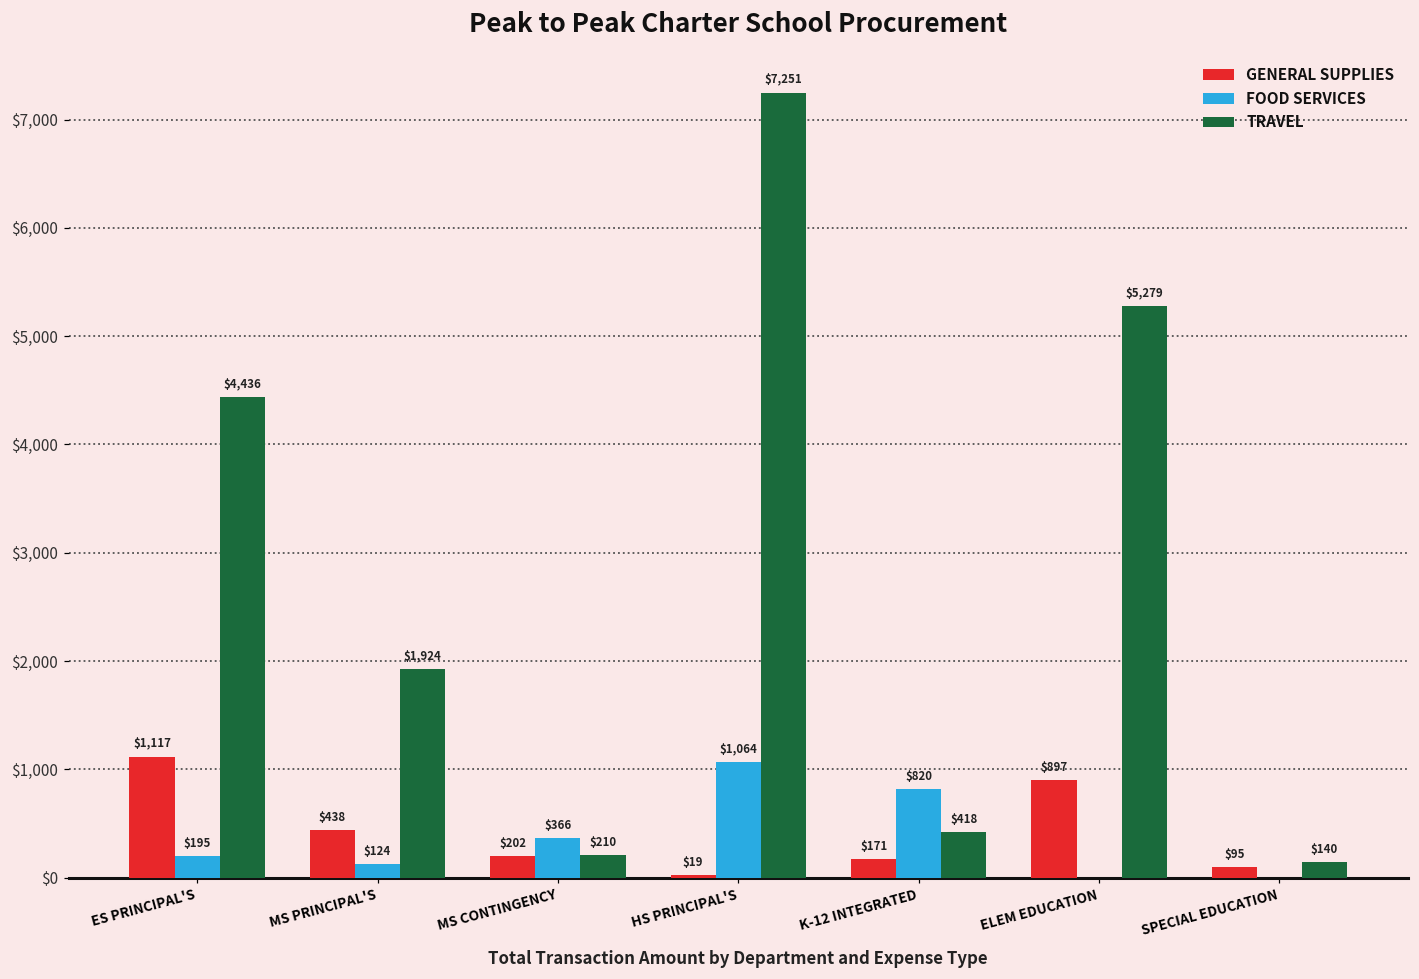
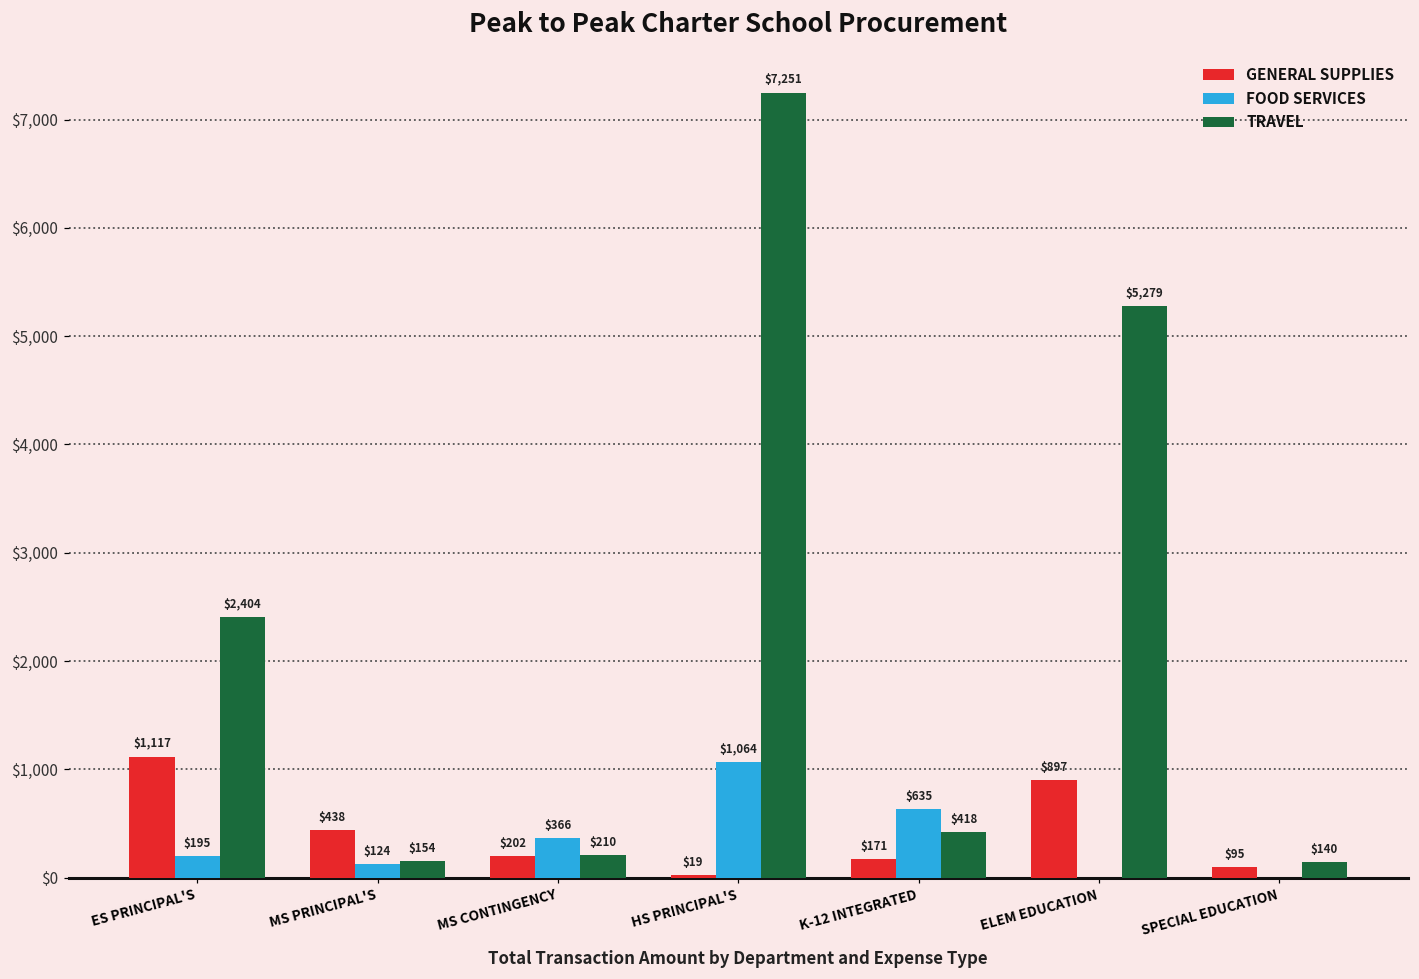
  {
    "GENERAL SUPPLIES": {
      "ES PRINCIPAL'S": "$1,117",
      "MS PRINCIPAL'S": "$438",
      "MS CONTINGENCY": "$202",
      "HS PRINCIPAL'S": "$19",
      "K-12 INTEGRATED": "$171",
      "ELEM EDUCATION": "$897",
      "SPECIAL EDUCATION": "$95"
    },
    "FOOD SERVICES": {
      "ES PRINCIPAL'S": "$195",
      "MS PRINCIPAL'S": "$124",
      "MS CONTINGENCY": "$366",
      "HS PRINCIPAL'S": "$1,064",
-     "K-12 INTEGRATED": "$820"
+     "K-12 INTEGRATED": "$635"
    },
    "TRAVEL": {
-     "ES PRINCIPAL'S": "$4,436",
-     "MS PRINCIPAL'S": "$1,924",
+     "ES PRINCIPAL'S": "$2,404",
+     "MS PRINCIPAL'S": "$154",
      "MS CONTINGENCY": "$210",
      "HS PRINCIPAL'S": "$7,251",
      "K-12 INTEGRATED": "$418",
      "ELEM EDUCATION": "$5,279",
      "SPECIAL EDUCATION": "$140"
    }
  }
